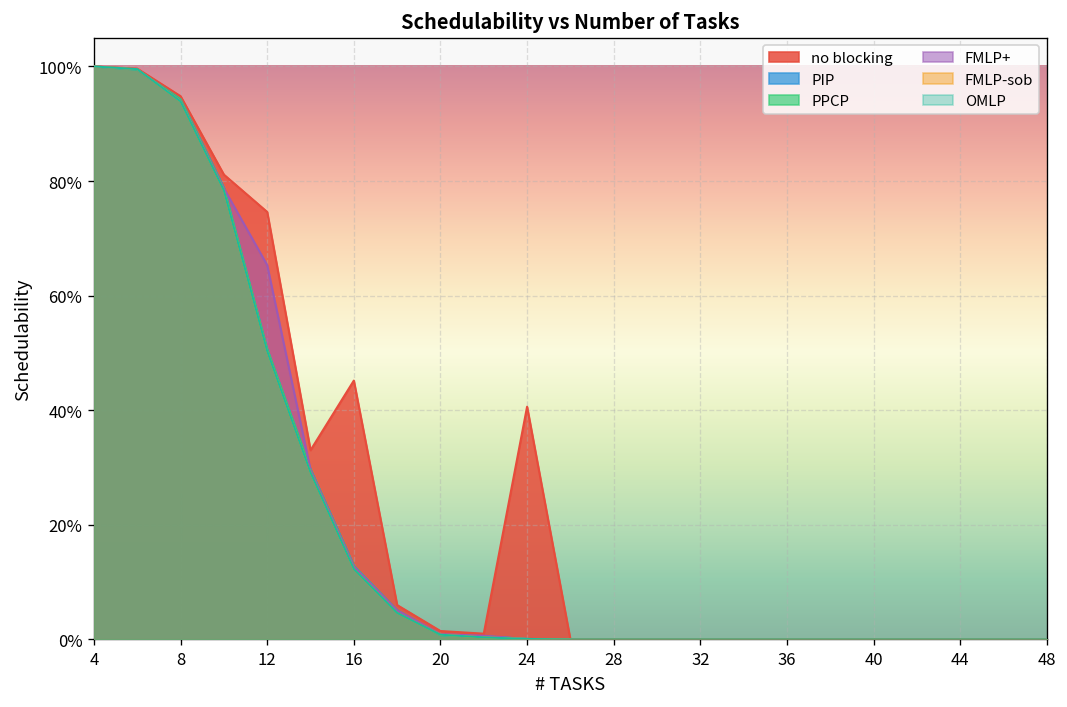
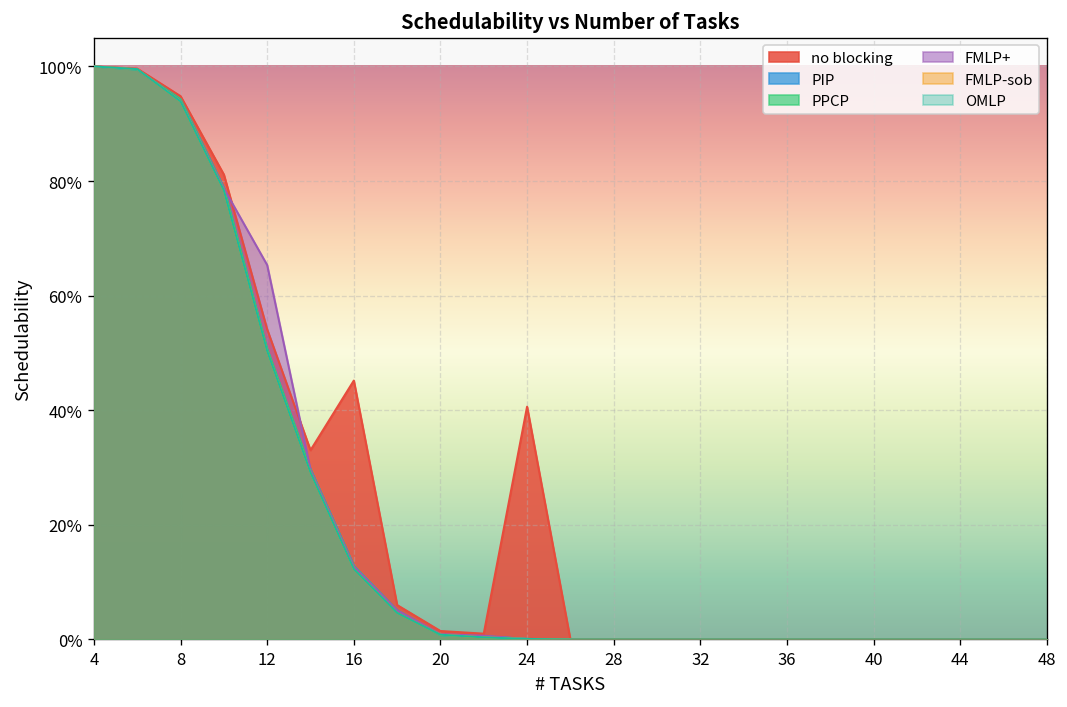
  {
    "no blocking": {
      "8": "95%",
-     "12": "75%",
+     "12": "54%",
      "16": "45%",
      "20": "1%",
      "24": "41%"
    },
    "FMLP+": {
      "12": "65%"
    }
  }
